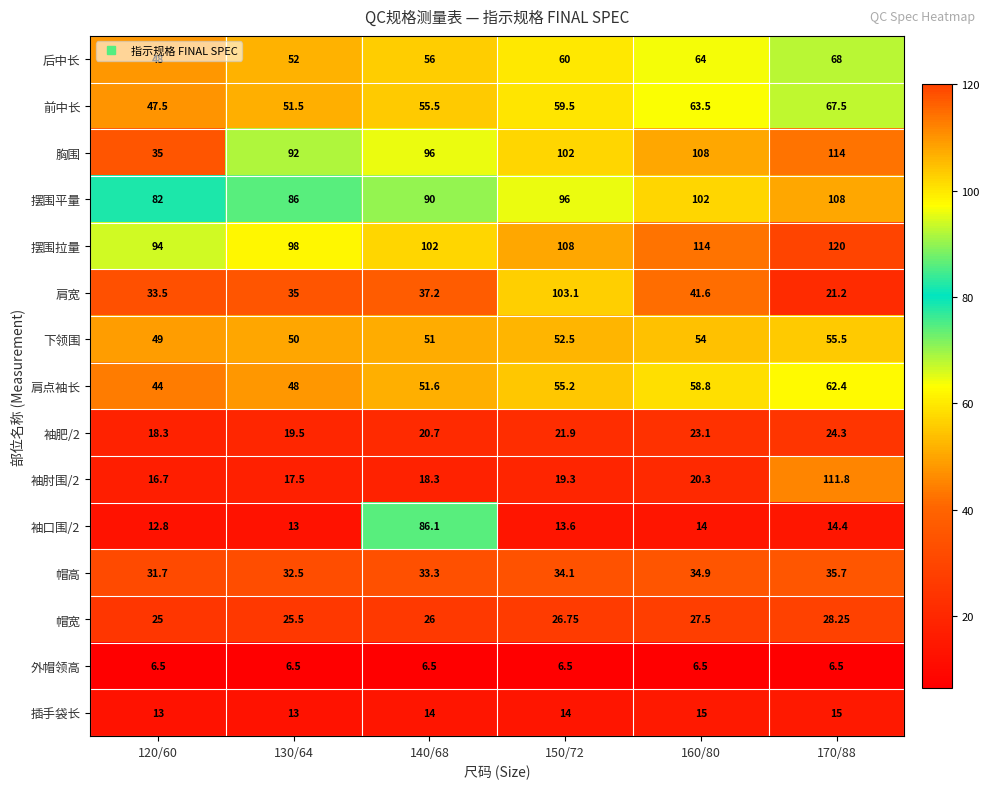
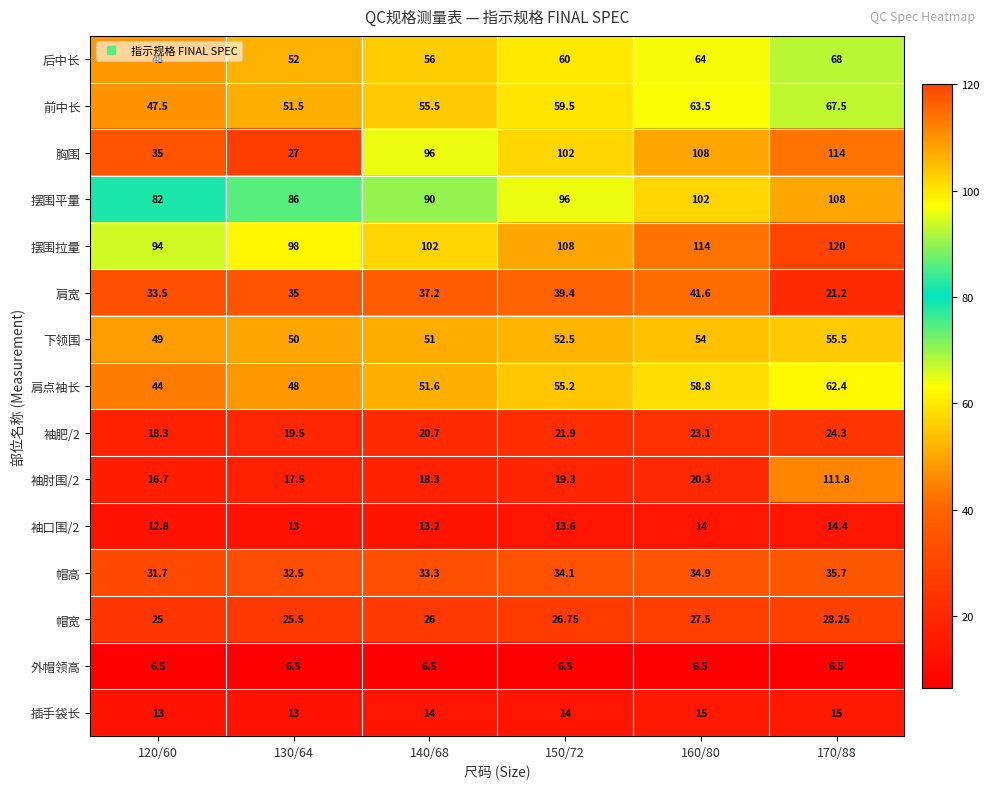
  {
    "后中长": {
      "130/64": 52,
      "140/68": 56,
      "150/72": 60,
      "160/80": 64,
      "170/88": 68
    },
    "前中长": {
      "120/60": 47.5,
      "130/64": 51.5,
      "140/68": 55.5,
      "150/72": 59.5,
      "160/80": 63.5,
      "170/88": 67.5
    },
    "胸围": {
      "120/60": 35,
-     "130/64": 92,
+     "130/64": 27,
      "140/68": 96,
      "150/72": 102,
      "160/80": 108,
      "170/88": 114
    },
    "摆围平量": {
      "120/60": 82,
      "130/64": 86,
      "140/68": 90,
      "150/72": 96,
      "160/80": 102,
      "170/88": 108
    },
    "摆围拉量": {
      "120/60": 94,
      "130/64": 98,
      "140/68": 102,
      "150/72": 108,
      "160/80": 114,
      "170/88": 120
    },
    "肩宽": {
      "120/60": 33.5,
      "130/64": 35,
      "140/68": 37.2,
-     "150/72": 103.1,
+     "150/72": 39.4,
      "160/80": 41.6,
      "170/88": 21.2
    },
    "下领围": {
      "120/60": 49,
      "130/64": 50,
      "140/68": 51,
      "150/72": 52.5,
      "160/80": 54,
      "170/88": 55.5
    },
    "肩点袖长": {
      "120/60": 44,
      "130/64": 48,
      "140/68": 51.6,
      "150/72": 55.2,
      "160/80": 58.8,
      "170/88": 62.4
    },
    "袖肥/2": {
      "120/60": 18.3,
      "130/64": 19.5,
      "140/68": 20.7,
      "150/72": 21.9,
      "160/80": 23.1,
      "170/88": 24.3
    },
    "袖肘围/2": {
      "120/60": 16.7,
      "130/64": 17.5,
      "140/68": 18.3,
      "150/72": 19.3,
      "160/80": 20.3,
      "170/88": 111.8
    },
    "袖口围/2": {
      "120/60": 12.8,
      "130/64": 13,
-     "140/68": 86.1,
+     "140/68": 13.2,
      "150/72": 13.6,
      "160/80": 14,
      "170/88": 14.4
    },
    "帽高": {
      "120/60": 31.7,
      "130/64": 32.5,
      "140/68": 33.3,
      "150/72": 34.1,
      "160/80": 34.9,
      "170/88": 35.7
    },
    "帽宽": {
      "120/60": 25,
      "130/64": 25.5,
      "140/68": 26,
      "150/72": 26.75,
      "160/80": 27.5,
      "170/88": 28.25
    },
    "外帽领高": {
      "120/60": 6.5,
      "130/64": 6.5,
      "140/68": 6.5,
      "150/72": 6.5,
      "160/80": 6.5,
      "170/88": 6.5
    },
    "插手袋长": {
      "120/60": 13,
      "130/64": 13,
      "140/68": 14,
      "150/72": 14,
      "160/80": 15,
      "170/88": 15
    }
  }
